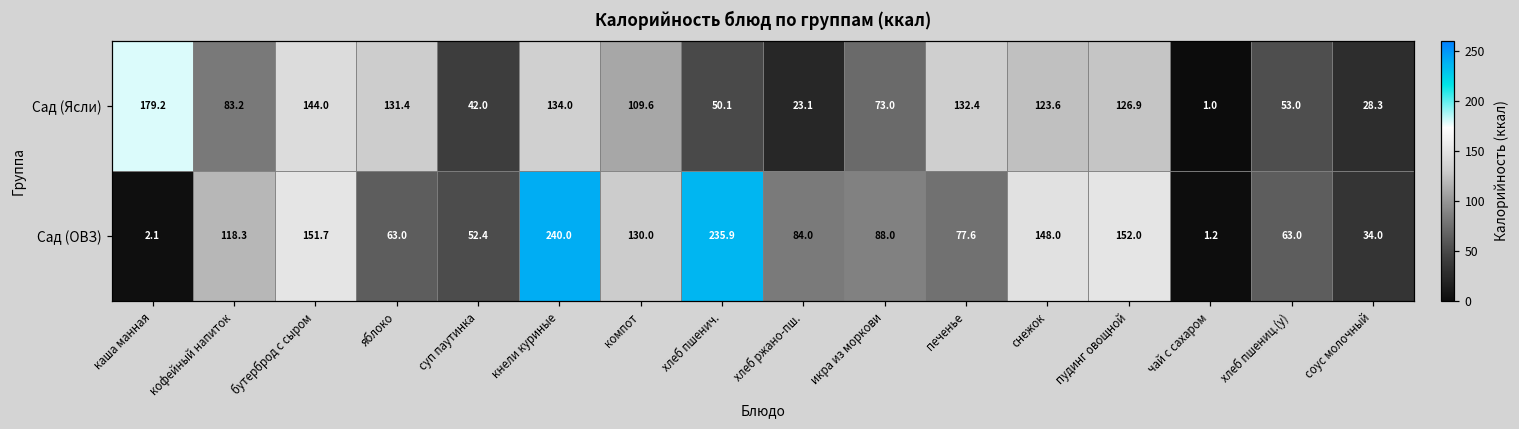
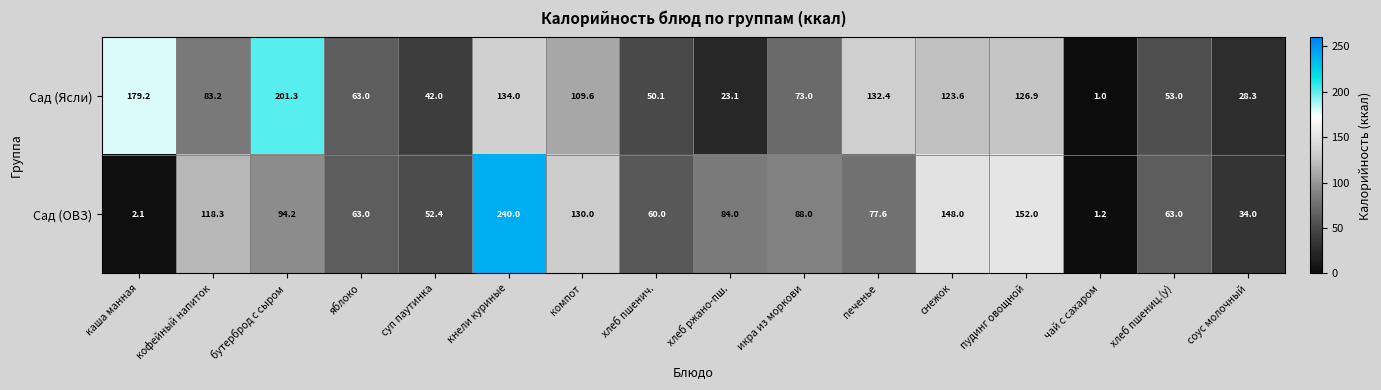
  {
    "Сад (Ясли)": {
      "каша манная": 179.2,
      "кофейный напиток": 83.2,
-     "бутерброд с сыром": 144.0,
-     "яблоко": 131.4,
+     "бутерброд с сыром": 201.3,
+     "яблоко": 63.0,
      "суп паутинка": 42.0,
      "кнели куриные": 134.0,
      "компот": 109.6,
      "хлеб пшенич.": 50.1,
      "хлеб ржано-пш.": 23.1,
      "икра из моркови": 73.0,
      "печенье": 132.4,
      "снежок": 123.6,
      "пудинг овощной": 126.9,
      "чай с сахаром": 1.0,
      "хлеб пшениц.(у)": 53.0,
      "соус молочный": 28.3
    },
    "Сад (ОВЗ)": {
      "каша манная": 2.1,
      "кофейный напиток": 118.3,
-     "бутерброд с сыром": 151.7,
+     "бутерброд с сыром": 94.2,
      "яблоко": 63.0,
      "суп паутинка": 52.4,
      "кнели куриные": 240.0,
      "компот": 130.0,
-     "хлеб пшенич.": 235.9,
+     "хлеб пшенич.": 60.0,
      "хлеб ржано-пш.": 84.0,
      "икра из моркови": 88.0,
      "печенье": 77.6,
      "снежок": 148.0,
      "пудинг овощной": 152.0,
      "чай с сахаром": 1.2,
      "хлеб пшениц.(у)": 63.0,
      "соус молочный": 34.0
    }
  }
